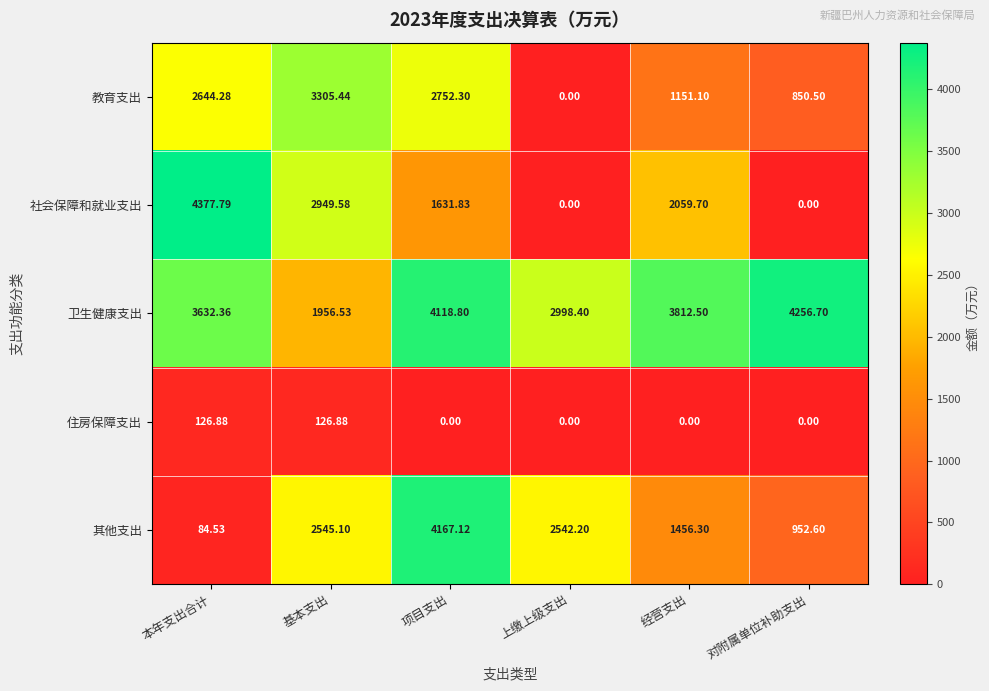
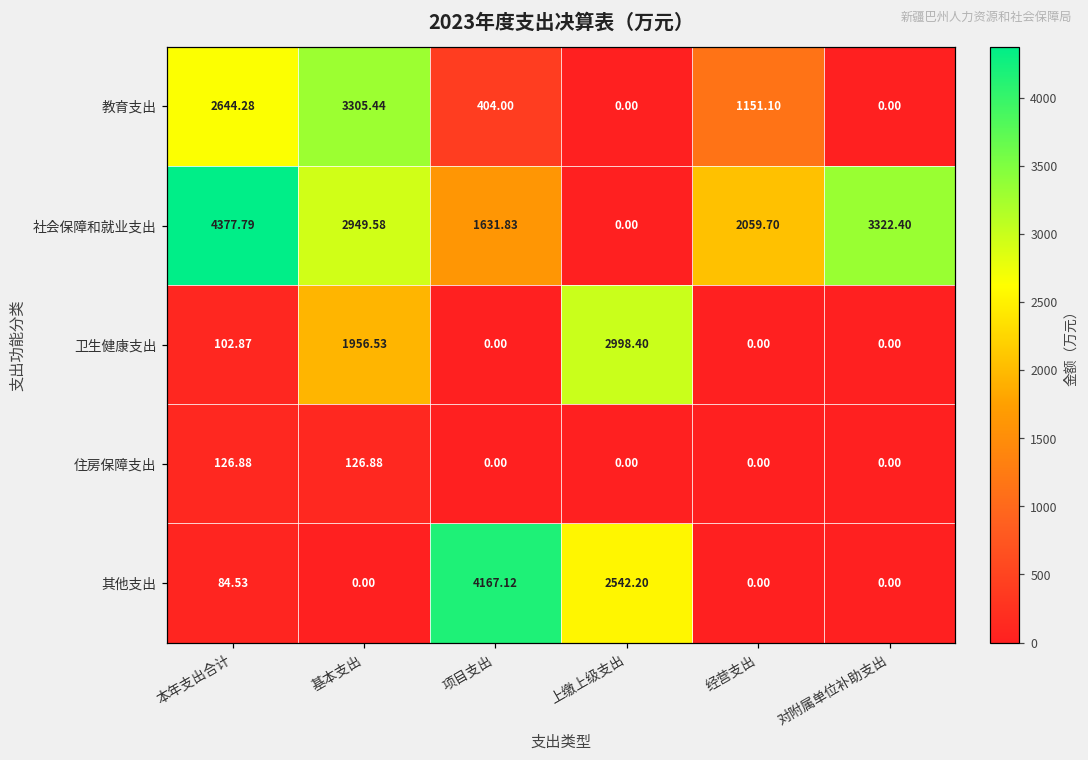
  {
    "教育支出": {
      "本年支出合计": 2644.28,
      "基本支出": 3305.44,
-     "项目支出": 2752.30,
+     "项目支出": 404.00,
      "上缴上级支出": 0.00,
      "经营支出": 1151.10,
-     "对附属单位补助支出": 850.50
+     "对附属单位补助支出": 0.00
    },
    "社会保障和就业支出": {
      "本年支出合计": 4377.79,
      "基本支出": 2949.58,
      "项目支出": 1631.83,
      "上缴上级支出": 0.00,
      "经营支出": 2059.70,
-     "对附属单位补助支出": 0.00
+     "对附属单位补助支出": 3322.40
    },
    "卫生健康支出": {
-     "本年支出合计": 3632.36,
+     "本年支出合计": 102.87,
      "基本支出": 1956.53,
-     "项目支出": 4118.80,
+     "项目支出": 0.00,
      "上缴上级支出": 2998.40,
-     "经营支出": 3812.50,
-     "对附属单位补助支出": 4256.70
+     "经营支出": 0.00,
+     "对附属单位补助支出": 0.00
    },
    "住房保障支出": {
      "本年支出合计": 126.88,
      "基本支出": 126.88,
      "项目支出": 0.00,
      "上缴上级支出": 0.00,
      "经营支出": 0.00,
      "对附属单位补助支出": 0.00
    },
    "其他支出": {
      "本年支出合计": 84.53,
-     "基本支出": 2545.10,
+     "基本支出": 0.00,
      "项目支出": 4167.12,
      "上缴上级支出": 2542.20,
-     "经营支出": 1456.30,
-     "对附属单位补助支出": 952.60
+     "经营支出": 0.00,
+     "对附属单位补助支出": 0.00
    }
  }
